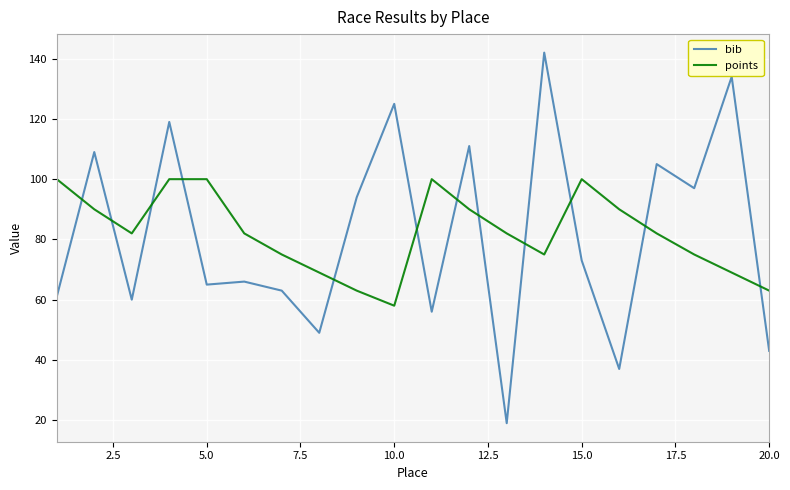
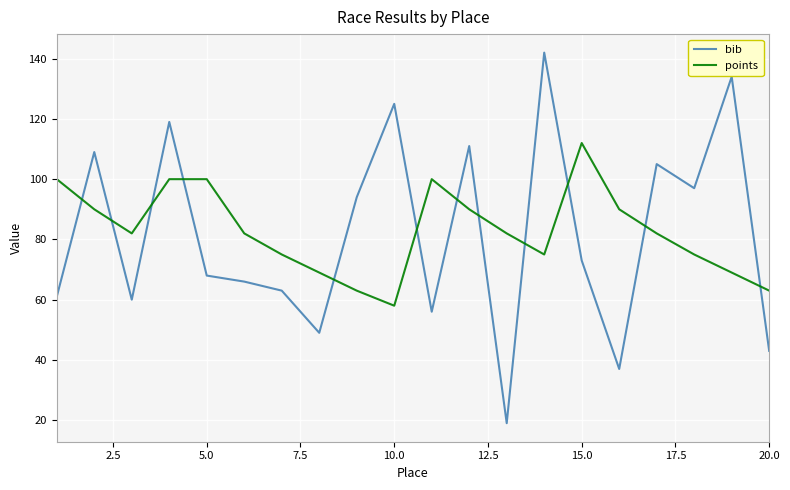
  {
    "bib": {
-     "5.0": 65,
+     "5.0": 68,
      "10.0": 125,
      "15.0": 73,
      "20.0": 43
    },
    "points": {
      "5.0": 100,
      "10.0": 58,
-     "15.0": 100,
+     "15.0": 112,
      "20.0": 63
    }
  }
